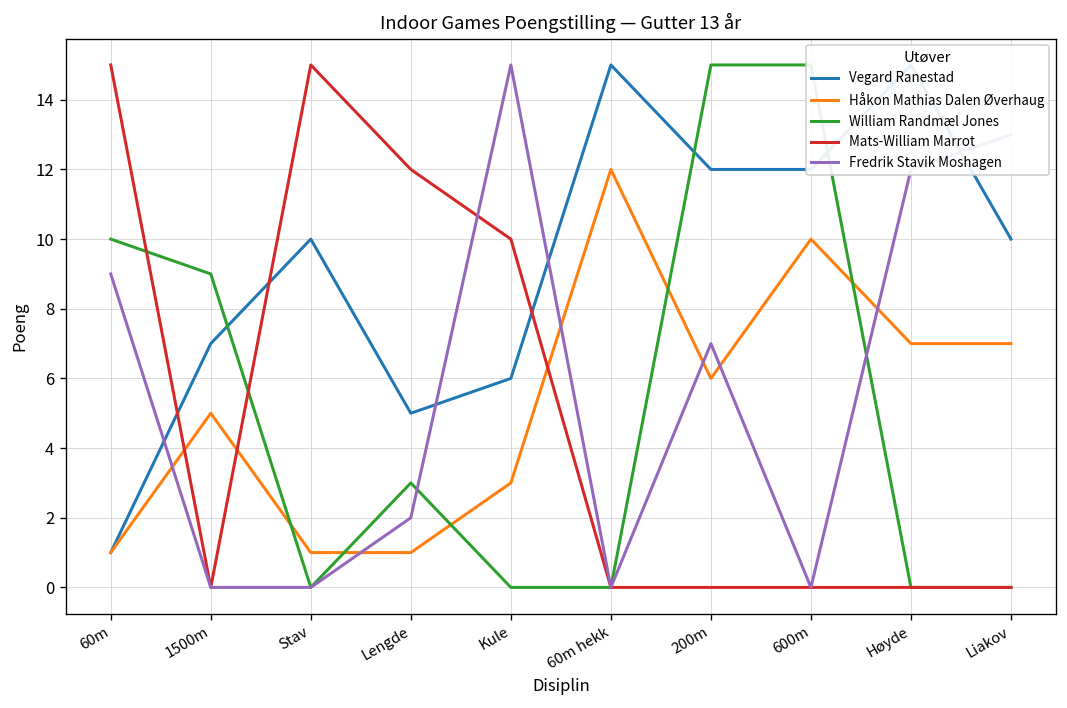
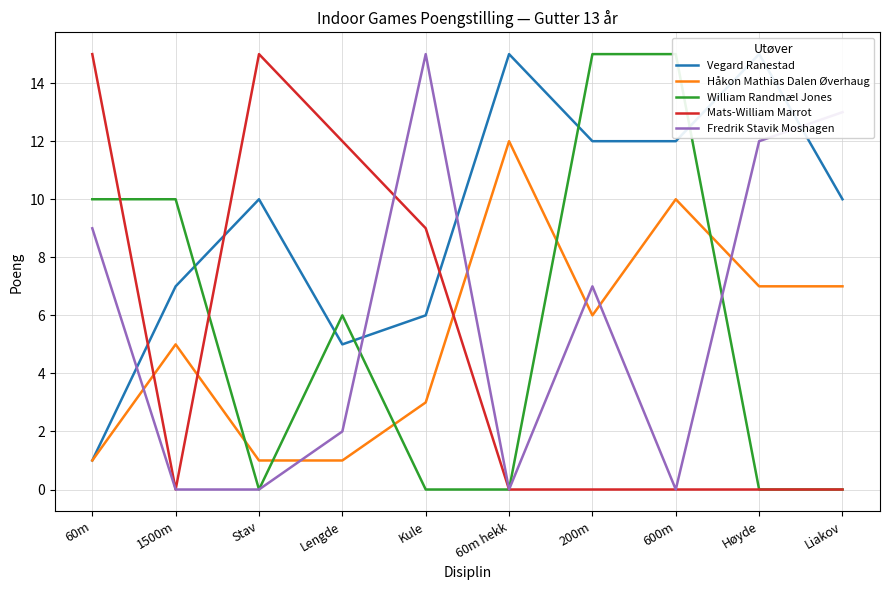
  {
    "Vegard Ranestad": {
      "1500m": 7,
      "Stav": 10,
      "Lengde": 5,
      "Kule": 6,
      "60m hekk": 15,
      "200m": 12,
      "600m": 12,
      "Liakov": 10
    },
    "Håkon Mathias Dalen Øverhaug": {
      "1500m": 5,
      "Stav": 1,
      "Lengde": 1,
      "Kule": 3,
      "60m hekk": 12,
      "200m": 6,
      "600m": 10,
      "Høyde": 7,
      "Liakov": 7
    },
    "William Randmæl Jones": {
      "60m": 10,
-     "1500m": 9,
-     "Lengde": 3,
+     "1500m": 10,
+     "Lengde": 6,
      "Kule": 0,
      "200m": 15
    },
    "Mats-William Marrot": {
      "60m": 15,
      "Stav": 15,
      "Lengde": 12,
-     "Kule": 10,
+     "Kule": 9,
      "200m": 0
    },
    "Fredrik Stavik Moshagen": {
      "60m": 9,
      "Lengde": 2,
      "Kule": 15,
      "200m": 7,
      "Høyde": 12
    }
  }
